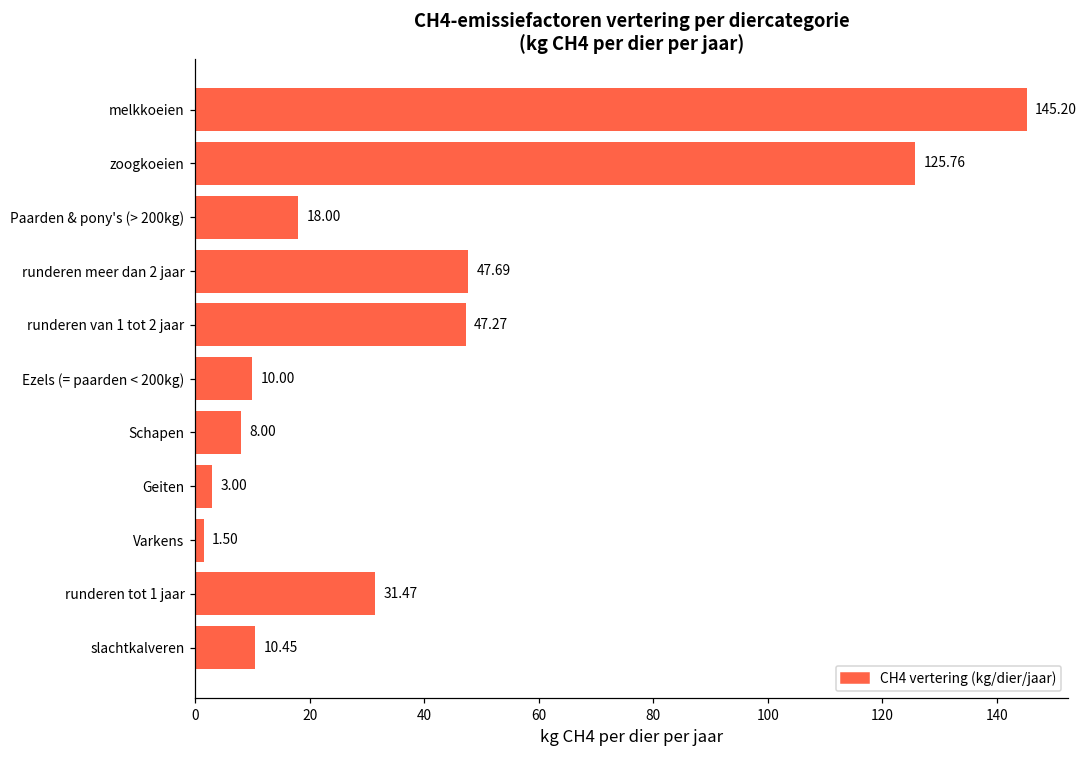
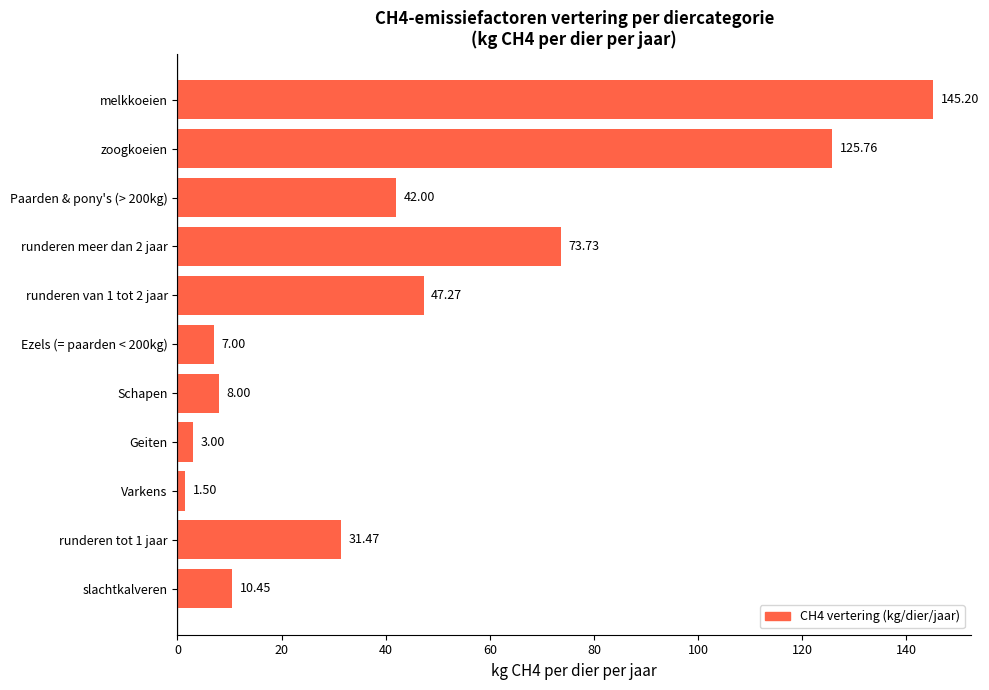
  {
    "melkkoeien": 145.20,
    "zoogkoeien": 125.76,
-   "Paarden & pony's (> 200kg)": 18.00,
-   "runderen meer dan 2 jaar": 47.69,
+   "Paarden & pony's (> 200kg)": 42.00,
+   "runderen meer dan 2 jaar": 73.73,
    "runderen van 1 tot 2 jaar": 47.27,
-   "Ezels (= paarden < 200kg)": 10.00,
+   "Ezels (= paarden < 200kg)": 7.00,
    "Schapen": 8.00,
    "Geiten": 3.00,
    "Varkens": 1.50,
    "runderen tot 1 jaar": 31.47,
    "slachtkalveren": 10.45
  }
